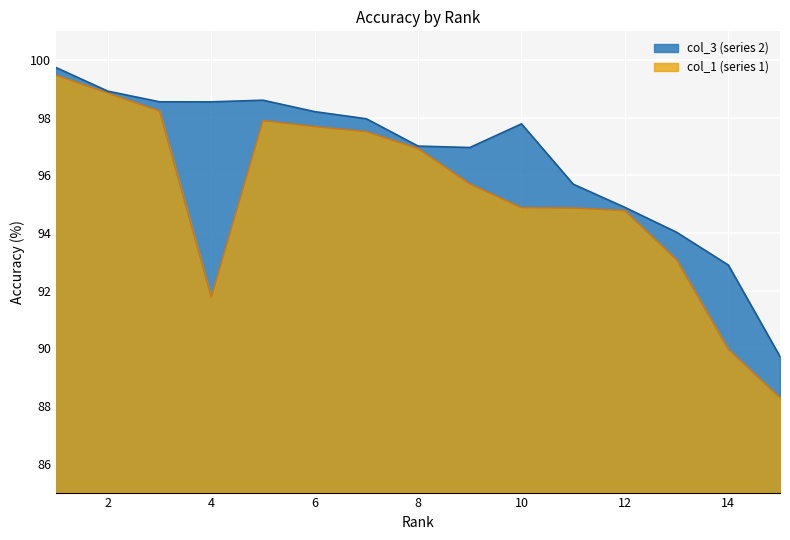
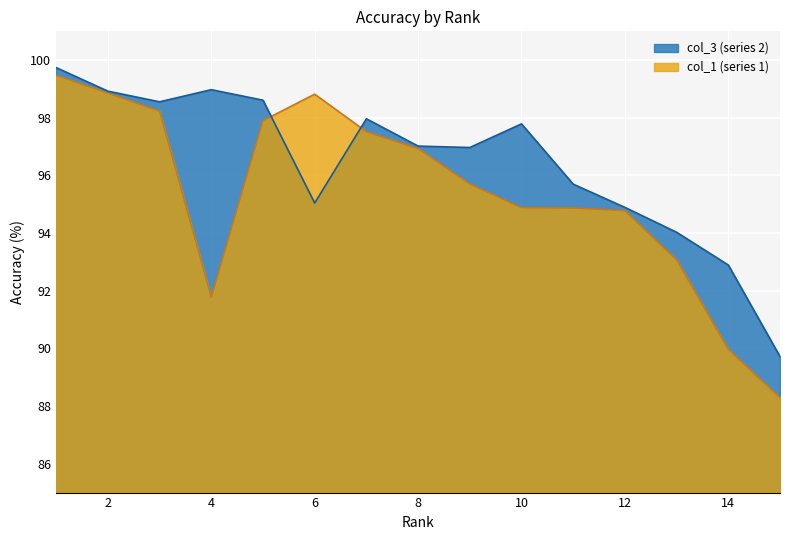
  {
    "col_1 (series 1)": {
      "4": 91.8,
-     "6": 97.7,
+     "6": 98.8,
      "10": 94.9,
      "12": 94.8,
      "14": 90.0
    },
    "col_3 (series 2)": {
-     "4": 98.6,
-     "6": 98.2,
+     "4": 99.0,
+     "6": 95.0,
      "10": 97.8,
      "12": 94.9,
      "14": 92.9
    }
  }
